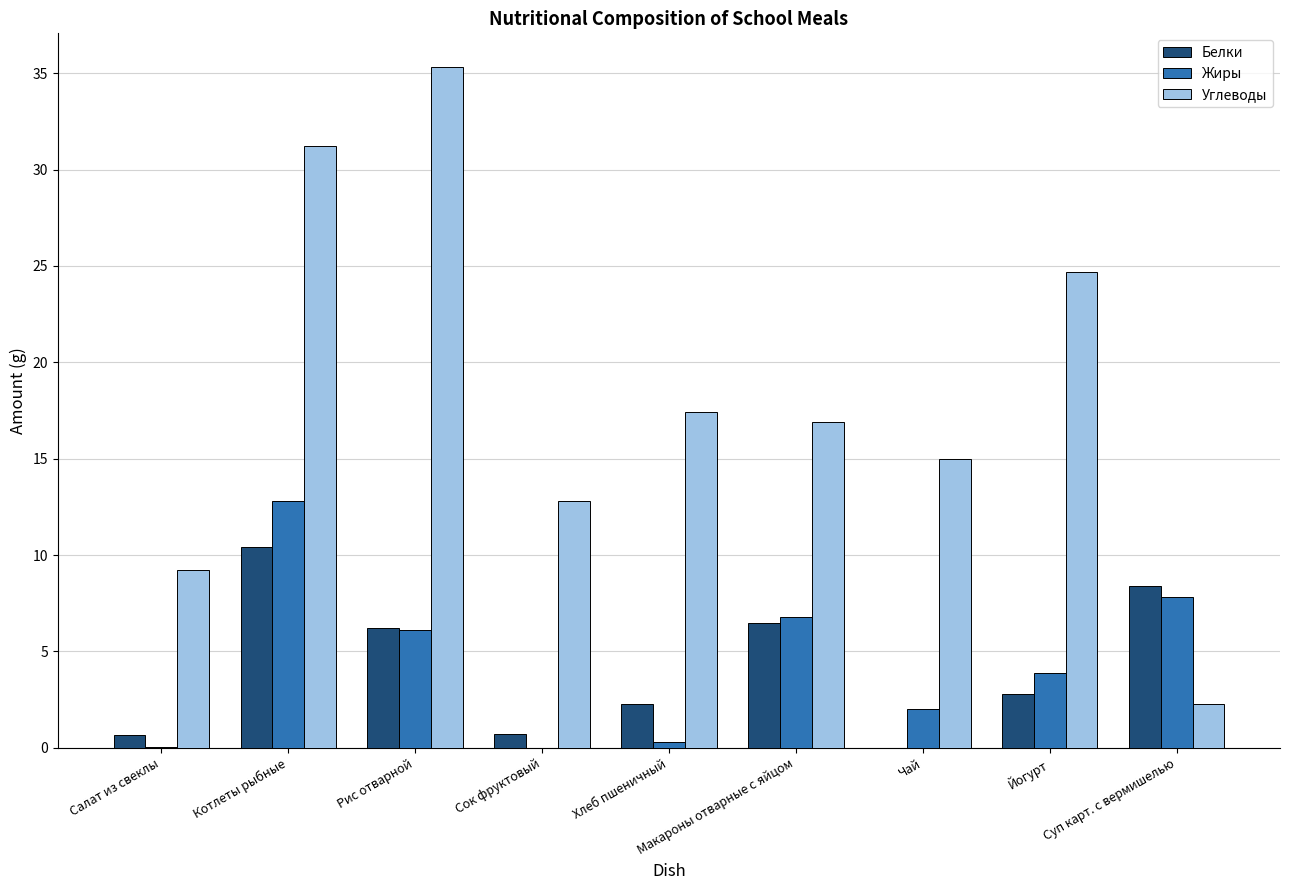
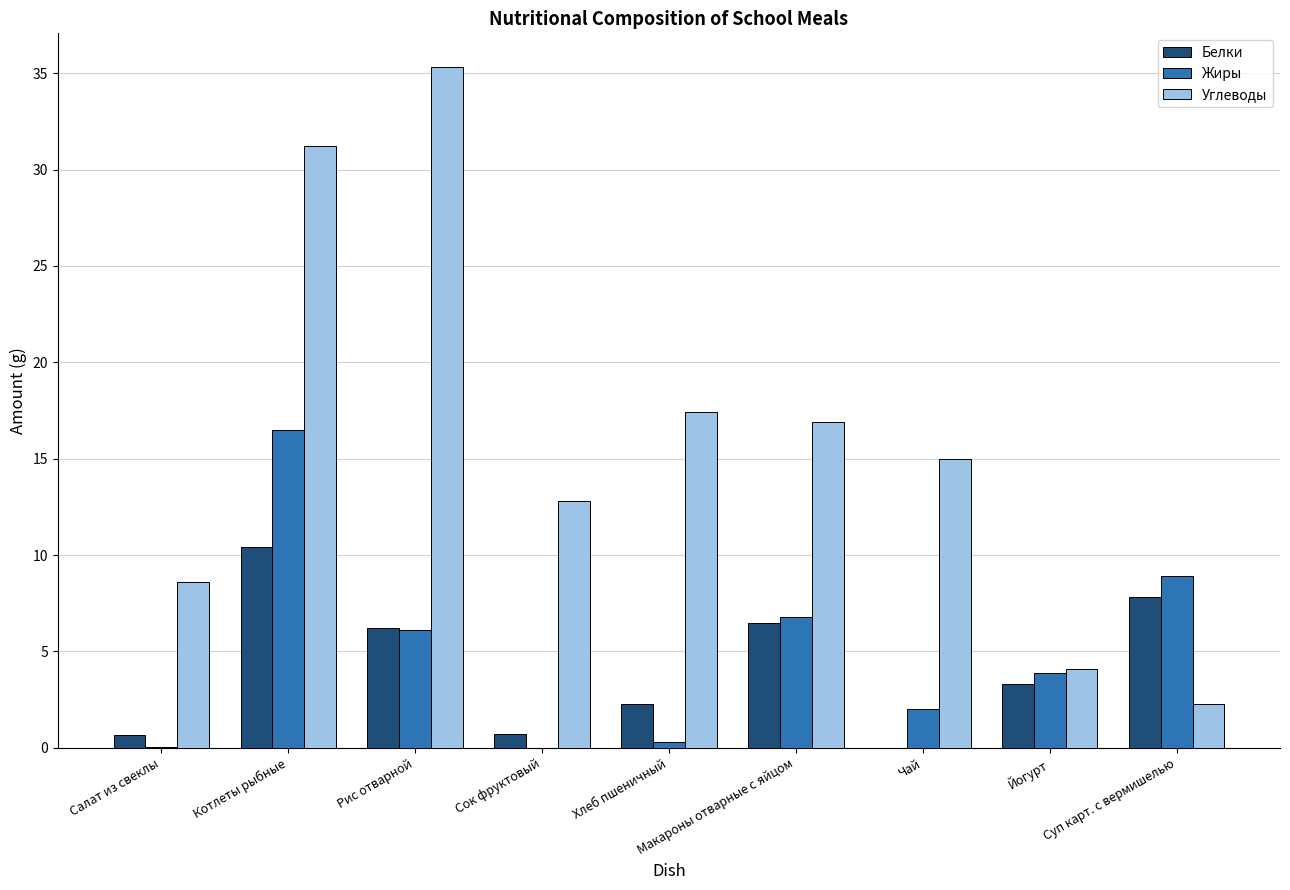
  {
    "Белки": {
      "Салат из свеклы": 0.7,
      "Котлеты рыбные": 10.4,
      "Рис отварной": 6.2,
      "Сок фруктовый": 0.7,
      "Хлеб пшеничный": 2.3,
      "Макароны отварные с яйцом": 6.5,
      "Чай": 0.0,
-     "Йогурт": 2.8,
-     "Суп карт. с вермишелью": 8.4
+     "Йогурт": 3.3,
+     "Суп карт. с вермишелью": 7.8
    },
    "Жиры": {
-     "Котлеты рыбные": 12.8,
+     "Котлеты рыбные": 16.5,
      "Рис отварной": 6.1,
      "Сок фруктовый": 0.0,
      "Хлеб пшеничный": 0.3,
      "Макароны отварные с яйцом": 6.8,
      "Чай": 2.0,
      "Йогурт": 3.9,
-     "Суп карт. с вермишелью": 7.8
+     "Суп карт. с вермишелью": 8.9
    },
    "Углеводы": {
-     "Салат из свеклы": 9.2,
+     "Салат из свеклы": 8.6,
      "Котлеты рыбные": 31.2,
      "Рис отварной": 35.3,
      "Сок фруктовый": 12.8,
      "Хлеб пшеничный": 17.4,
      "Макароны отварные с яйцом": 16.9,
      "Чай": 15.0,
-     "Йогурт": 24.7,
+     "Йогурт": 4.1,
      "Суп карт. с вермишелью": 2.3
    }
  }
